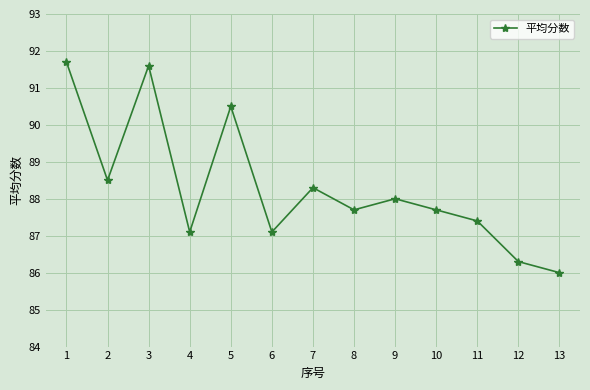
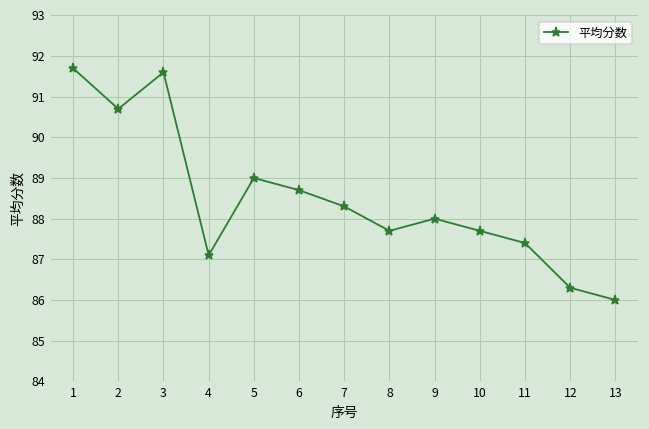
  {
    "1": 91.7,
-   "2": 88.5,
+   "2": 90.7,
    "3": 91.6,
    "4": 87.1,
-   "5": 90.5,
-   "6": 87.1,
+   "5": 89.0,
+   "6": 88.7,
    "7": 88.3,
    "8": 87.7,
    "9": 88.0,
    "10": 87.7,
    "11": 87.4,
    "12": 86.3,
    "13": 86.0
  }
